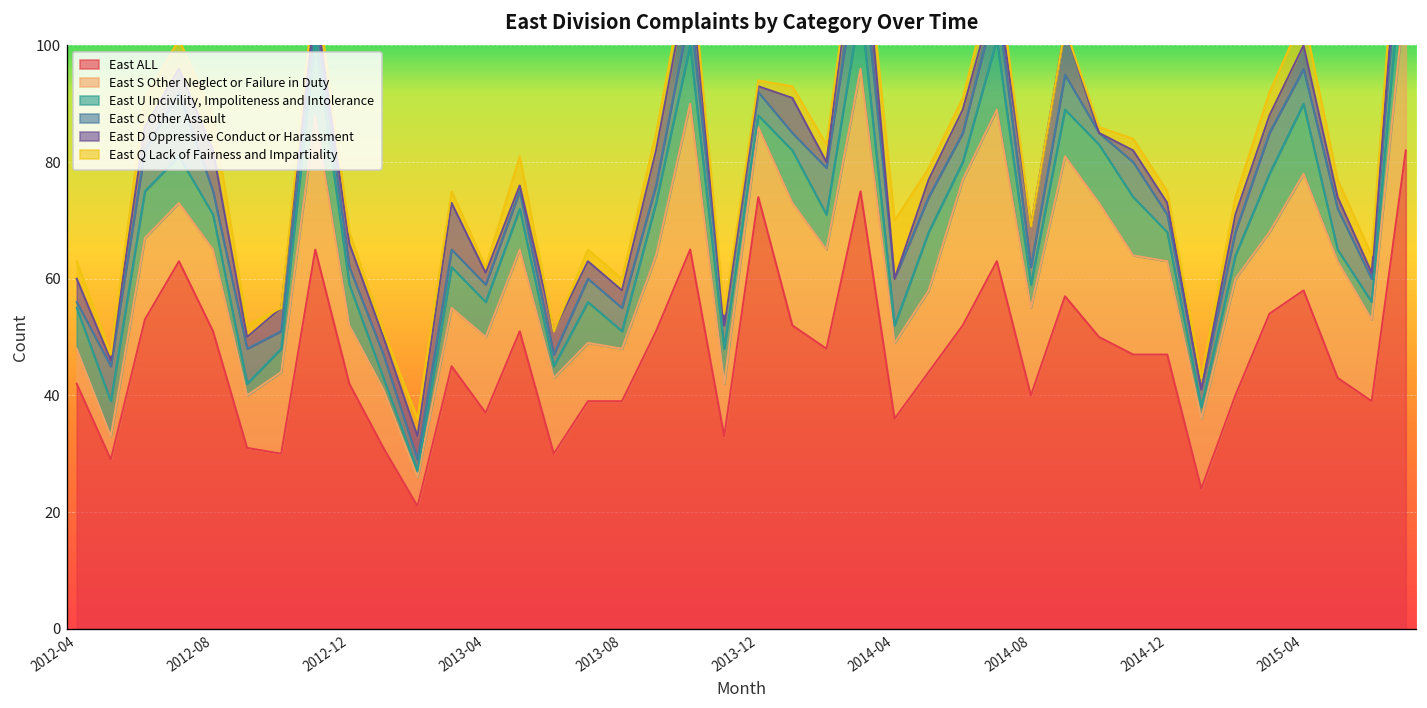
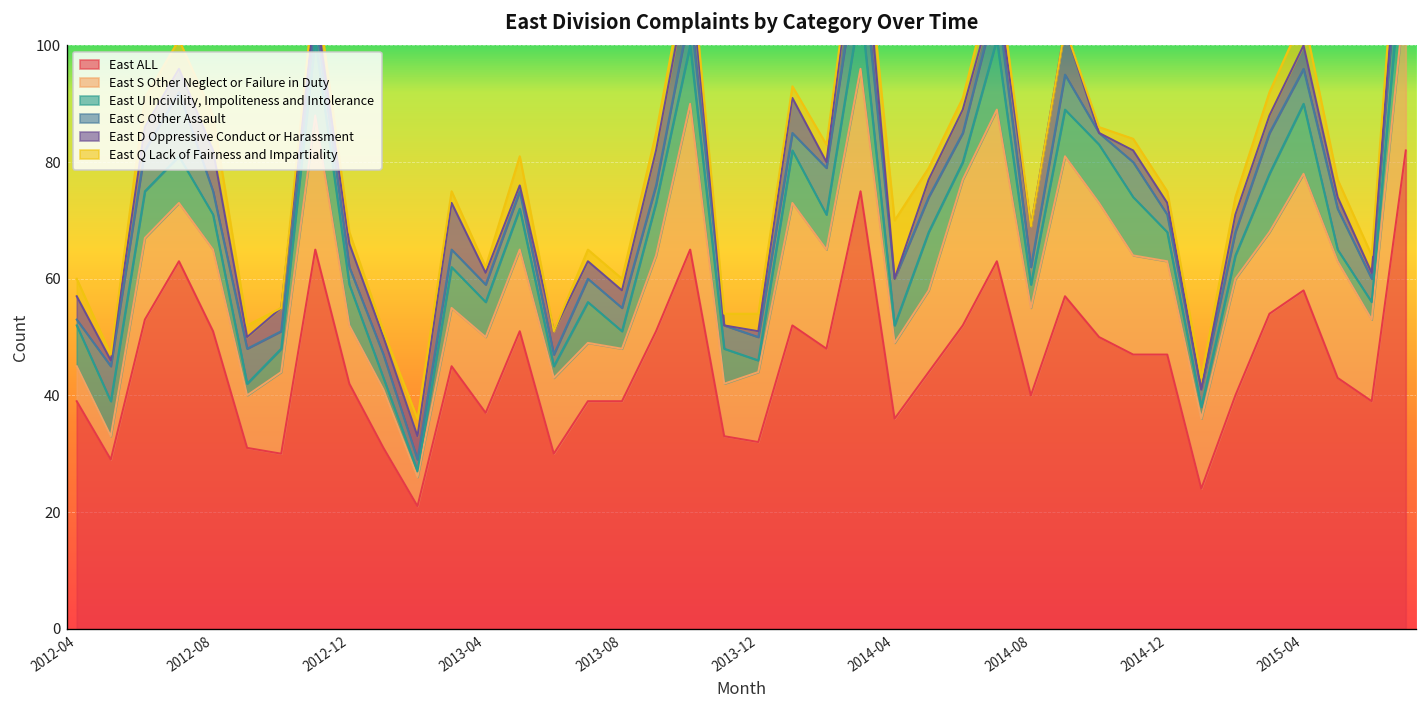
  {
    "East ALL": {
-     "2012-04": 42,
+     "2012-04": 39,
      "2012-08": 51,
      "2012-12": 42,
      "2013-04": 37,
      "2013-08": 39,
-     "2013-12": 74,
+     "2013-12": 32,
      "2014-04": 36,
      "2014-08": 40,
      "2014-12": 47,
      "2015-04": 58
    },
    "East S Other Neglect or Failure in Duty": {
      "2012-04": 6,
      "2012-08": 14,
      "2012-12": 10,
      "2013-04": 13,
      "2013-08": 9,
      "2013-12": 12,
      "2014-04": 13,
      "2014-08": 15,
      "2014-12": 16,
      "2015-04": 20
    },
    "East Q Lack of Fairness and Impartiality": {
      "2012-04": 3,
      "2012-12": 2,
      "2013-04": 1,
      "2013-08": 2,
-     "2013-12": 1,
+     "2013-12": 3,
      "2014-04": 10,
      "2014-12": 2
    }
  }
